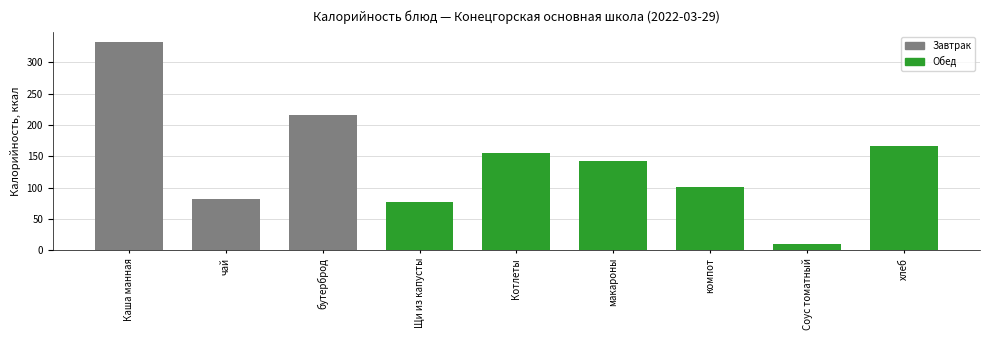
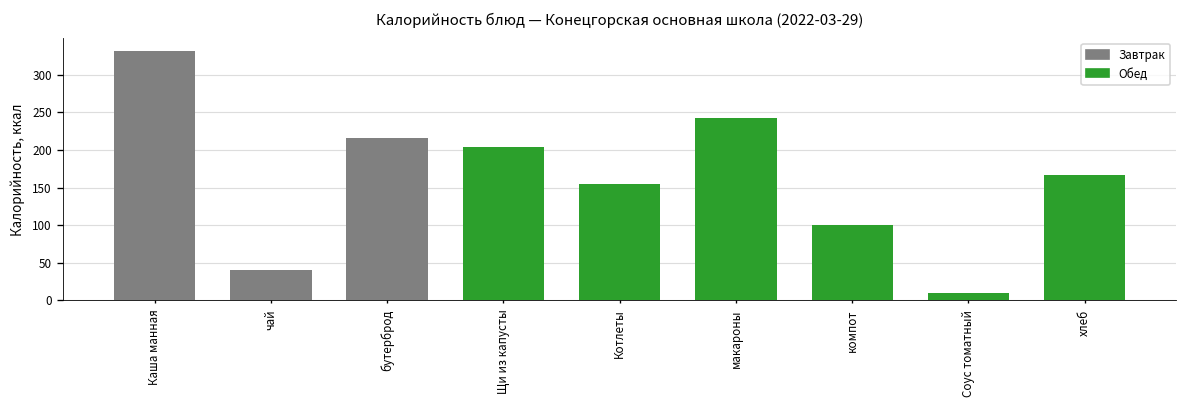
  {
    "Каша манная": 330,
-   "чай": 80,
+   "чай": 40,
    "бутерброд": 220,
-   "Щи из капусты": 80,
+   "Щи из капусты": 200,
    "Котлеты": 160,
-   "макароны": 140,
+   "макароны": 240,
    "компот": 100,
    "Соус томатный": 10,
    "хлеб": 170
  }
